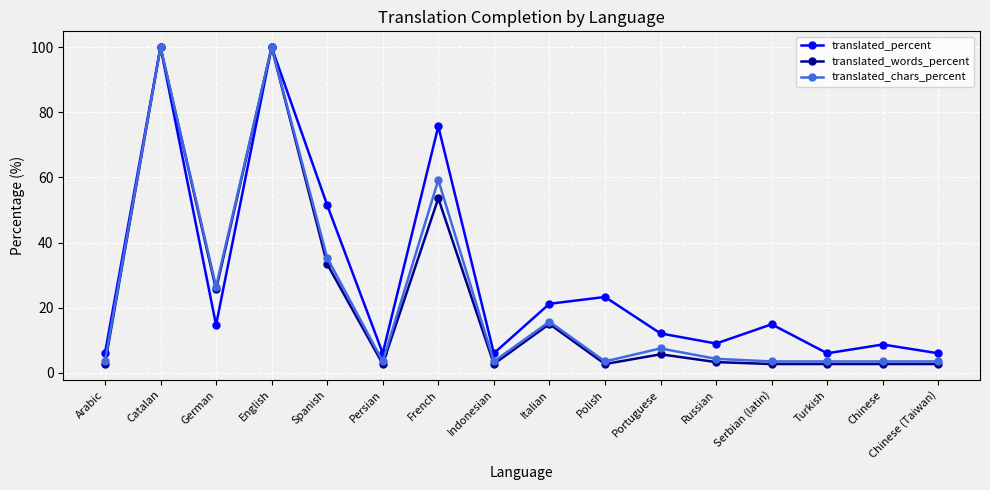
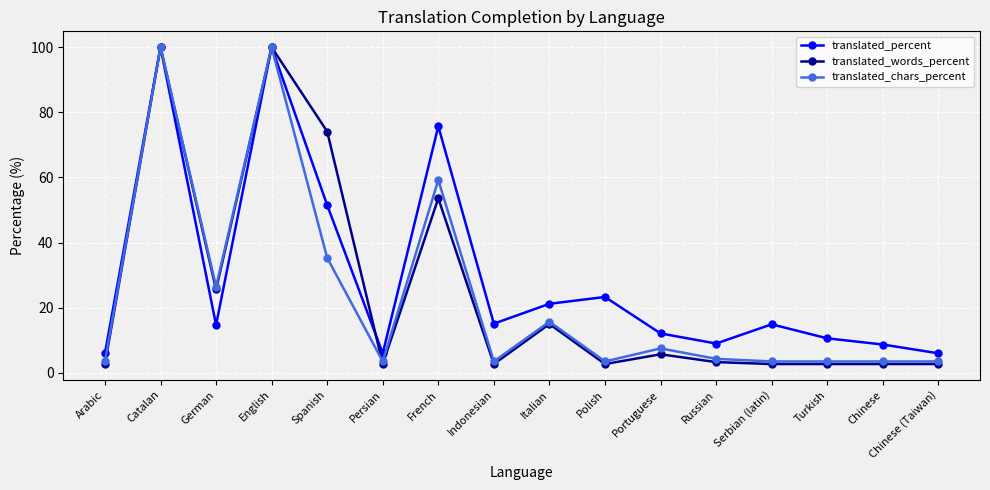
  {
    "translated_percent": {
      "Arabic": 6,
      "German": 15,
      "Spanish": 52,
      "Persian": 6,
      "French": 76,
-     "Indonesian": 6,
+     "Indonesian": 15,
      "Italian": 21,
      "Polish": 23,
      "Portuguese": 12,
      "Russian": 9,
      "Serbian (latin)": 15,
-     "Turkish": 6,
+     "Turkish": 11,
      "Chinese": 9,
      "Chinese (Taiwan)": 6
    },
    "translated_words_percent": {
      "Arabic": 3,
      "German": 26,
-     "Spanish": 33,
+     "Spanish": 74,
      "Persian": 3,
      "French": 54,
      "Indonesian": 3,
      "Polish": 3,
      "Portuguese": 6,
      "Russian": 3,
      "Serbian (latin)": 3,
      "Turkish": 3,
      "Chinese": 3,
      "Chinese (Taiwan)": 3
    },
    "translated_chars_percent": {
      "Arabic": 4,
      "German": 27,
      "Spanish": 35,
      "Persian": 4,
      "French": 59,
      "Indonesian": 4,
      "Polish": 4,
      "Portuguese": 8,
      "Russian": 4,
      "Serbian (latin)": 4,
      "Turkish": 4,
      "Chinese": 4,
      "Chinese (Taiwan)": 4
    }
  }
